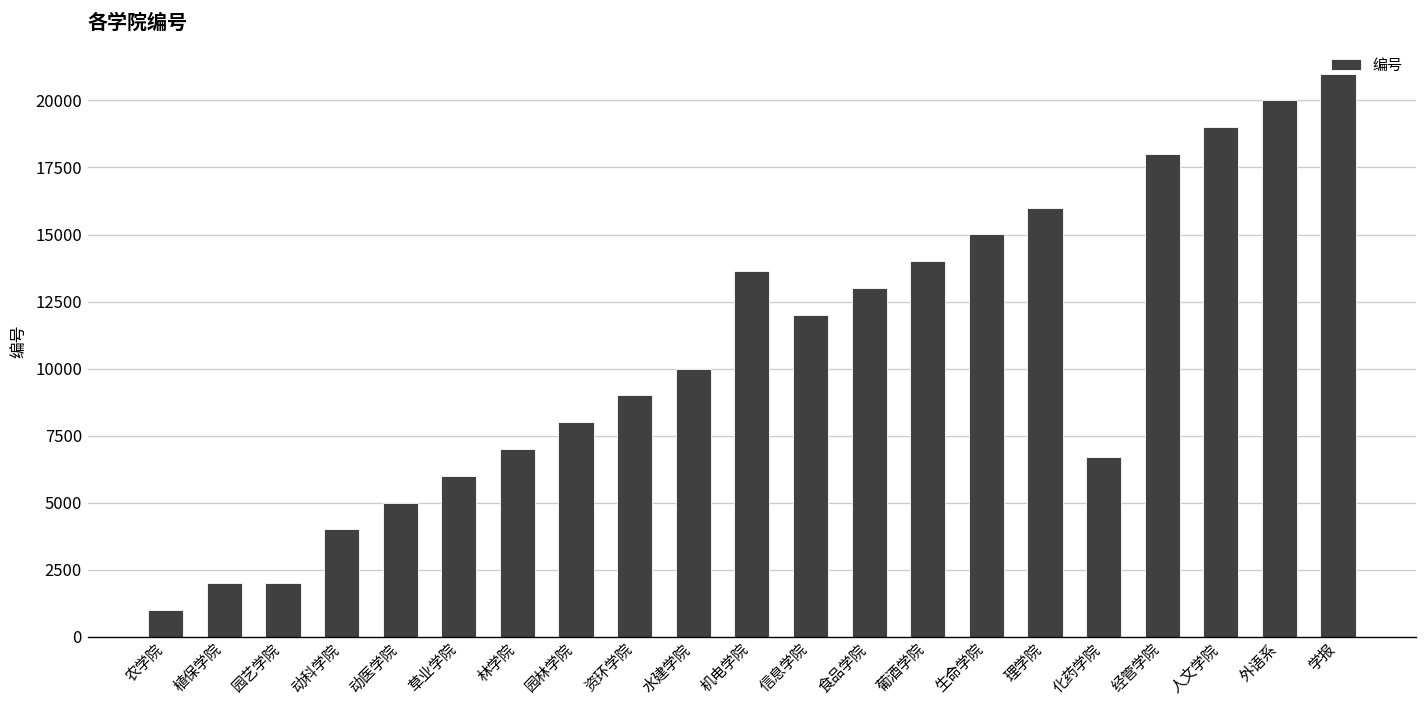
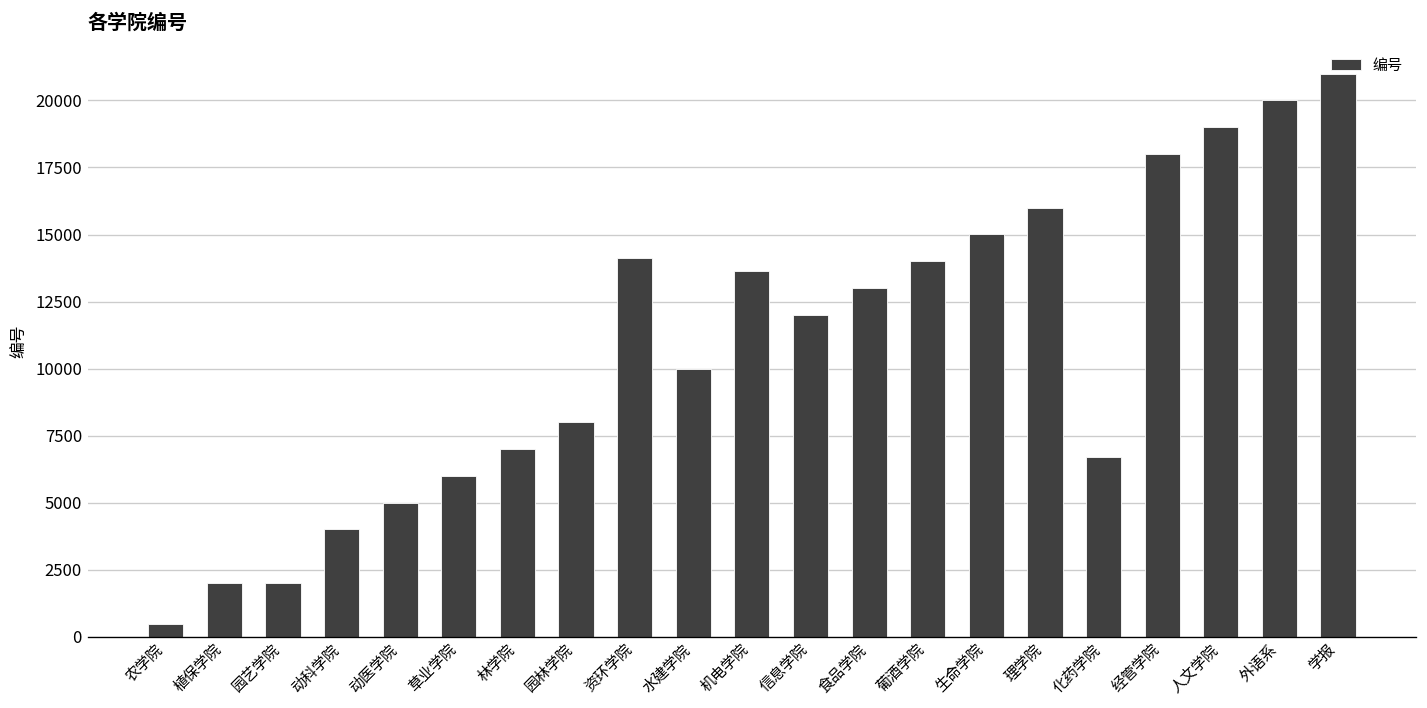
  {
-   "农学院": 1000,
+   "农学院": 500,
    "植保学院": 2000,
    "园艺学院": 2000,
    "动科学院": 4000,
    "动医学院": 5000,
    "草业学院": 6000,
    "林学院": 7000,
    "园林学院": 8000,
-   "资环学院": 9000,
+   "资环学院": 14100,
    "水建学院": 10000,
    "机电学院": 13600,
    "信息学院": 12000,
    "食品学院": 13000,
    "葡酒学院": 14000,
    "生命学院": 15000,
    "理学院": 16000,
    "化药学院": 6700,
    "经管学院": 18000,
    "人文学院": 19000,
    "外语系": 20000,
    "学报": 21000
  }
